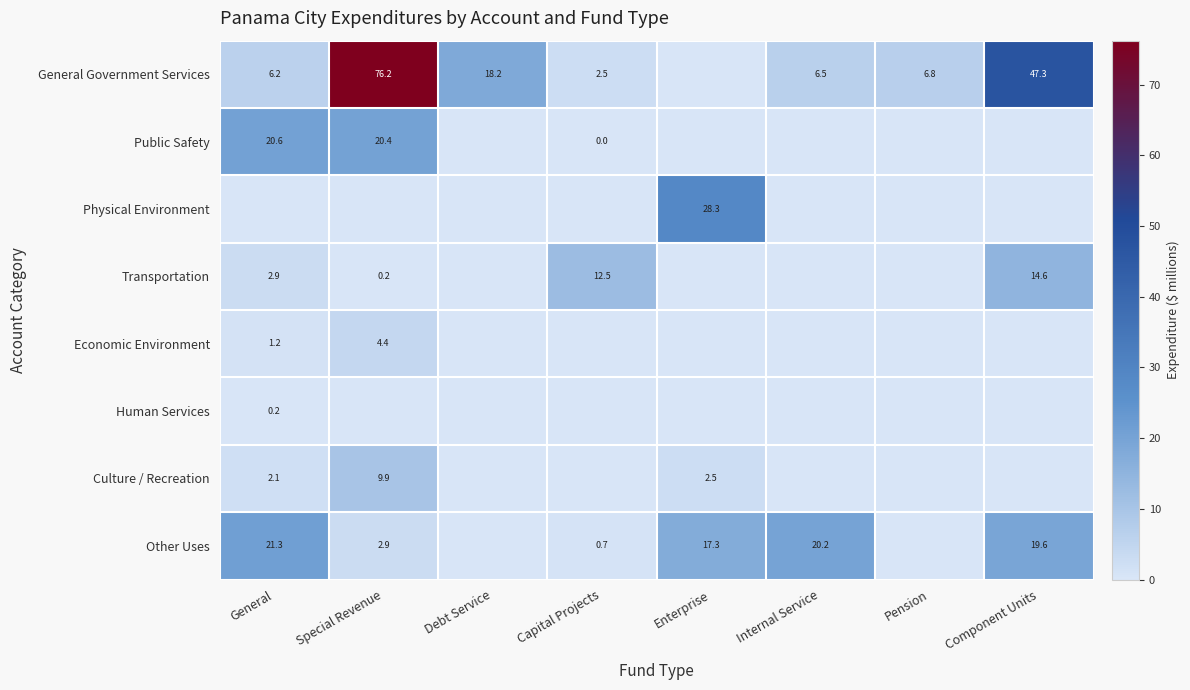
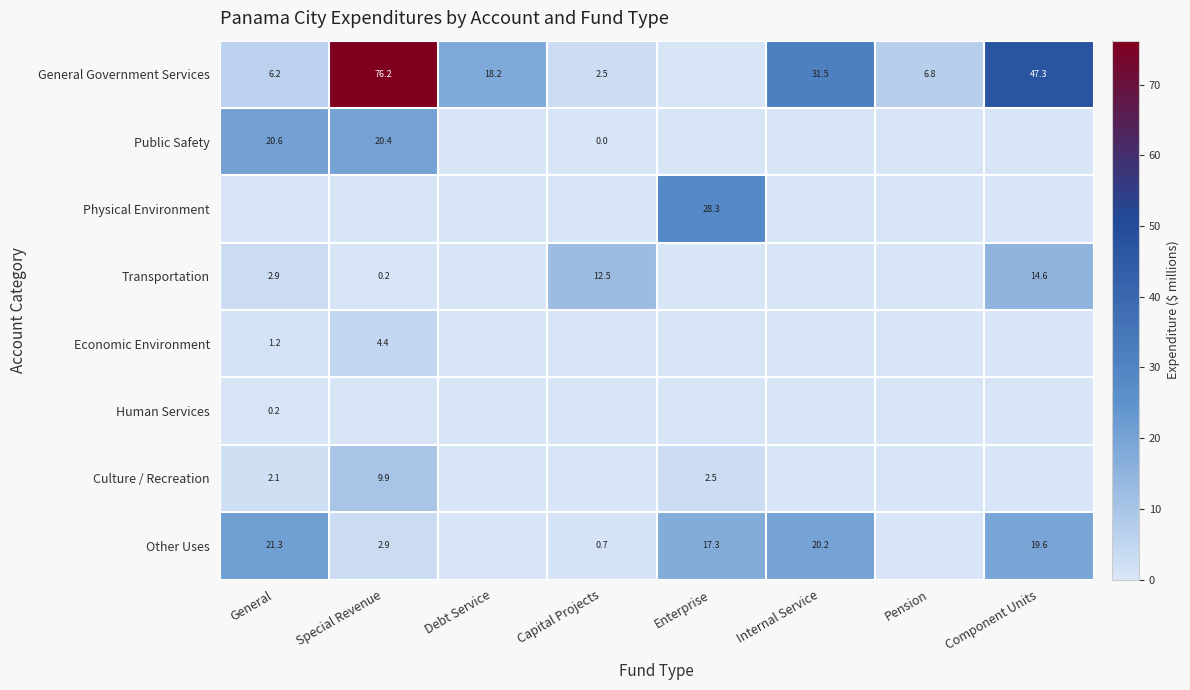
  {
    "General Government Services": {
      "General": 6.2,
      "Special Revenue": 76.2,
      "Debt Service": 18.2,
      "Capital Projects": 2.5,
-     "Internal Service": 6.5,
+     "Internal Service": 31.5,
      "Pension": 6.8,
      "Component Units": 47.3
    },
    "Public Safety": {
      "General": 20.6,
      "Special Revenue": 20.4,
      "Capital Projects": 0.0
    },
    "Physical Environment": {
      "Enterprise": 28.3
    },
    "Transportation": {
      "General": 2.9,
      "Special Revenue": 0.2,
      "Capital Projects": 12.5,
      "Component Units": 14.6
    },
    "Economic Environment": {
      "General": 1.2,
      "Special Revenue": 4.4
    },
    "Human Services": {
      "General": 0.2
    },
    "Culture / Recreation": {
      "General": 2.1,
      "Special Revenue": 9.9,
      "Enterprise": 2.5
    },
    "Other Uses": {
      "General": 21.3,
      "Special Revenue": 2.9,
      "Capital Projects": 0.7,
      "Enterprise": 17.3,
      "Internal Service": 20.2,
      "Component Units": 19.6
    }
  }
